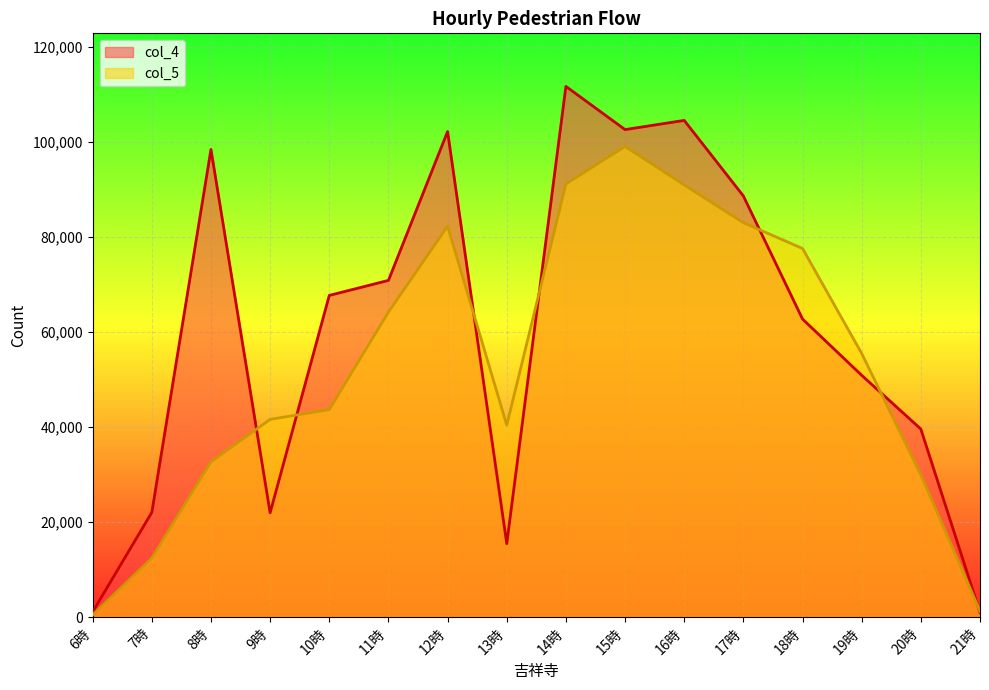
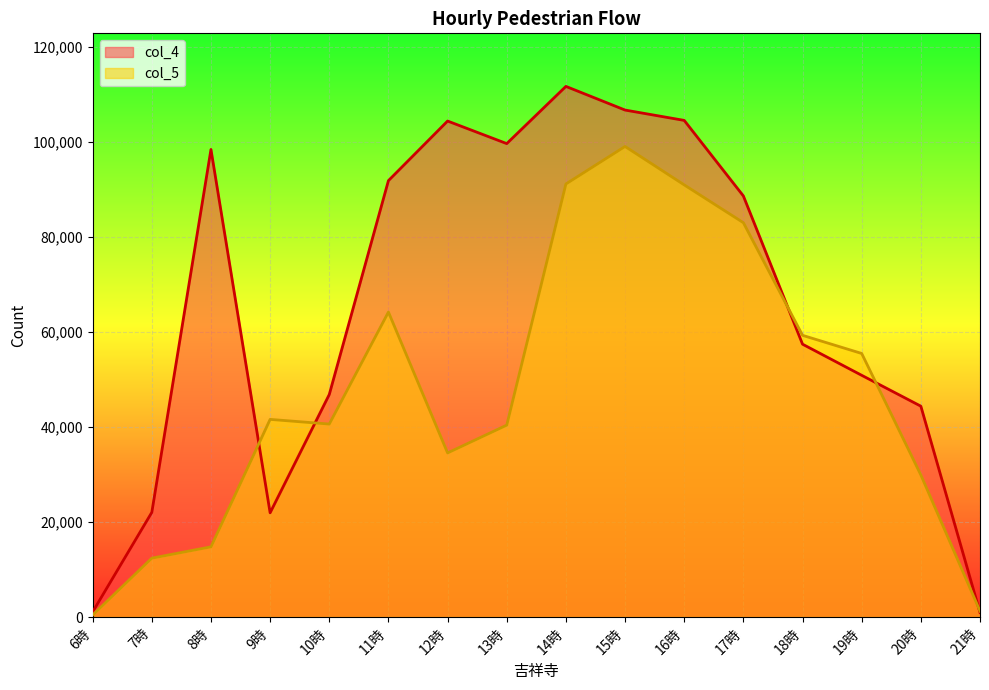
  {
    "col_4": {
      "6時": "1,000",
      "7時": "22,000",
      "8時": "98,000",
      "9時": "22,000",
-     "10時": "68,000",
-     "11時": "71,000",
-     "12時": "102,000",
-     "13時": "15,000",
+     "10時": "47,000",
+     "11時": "92,000",
+     "12時": "104,000",
+     "13時": "100,000",
      "14時": "112,000",
-     "15時": "103,000",
+     "15時": "107,000",
      "16時": "105,000",
      "17時": "89,000",
-     "18時": "63,000",
+     "18時": "57,000",
      "19時": "51,000",
-     "20時": "40,000"
+     "20時": "44,000"
    },
    "col_5": {
      "6時": "0",
      "7時": "12,000",
-     "8時": "33,000",
+     "8時": "15,000",
      "9時": "42,000",
-     "10時": "44,000",
+     "10時": "41,000",
      "11時": "64,000",
-     "12時": "82,000",
+     "12時": "35,000",
      "13時": "40,000",
      "14時": "91,000",
      "15時": "99,000",
      "16時": "91,000",
      "17時": "83,000",
-     "18時": "78,000",
+     "18時": "59,000",
      "19時": "55,000",
      "20時": "30,000"
    }
  }
